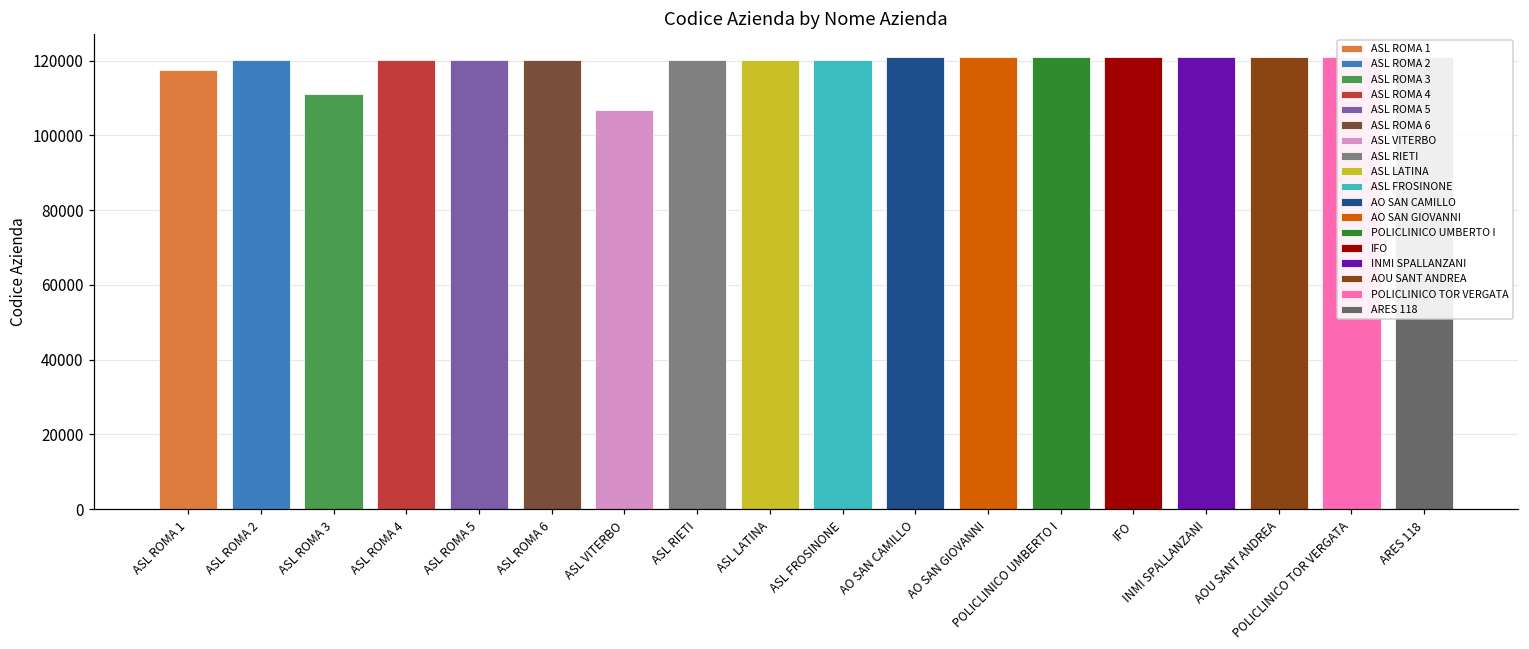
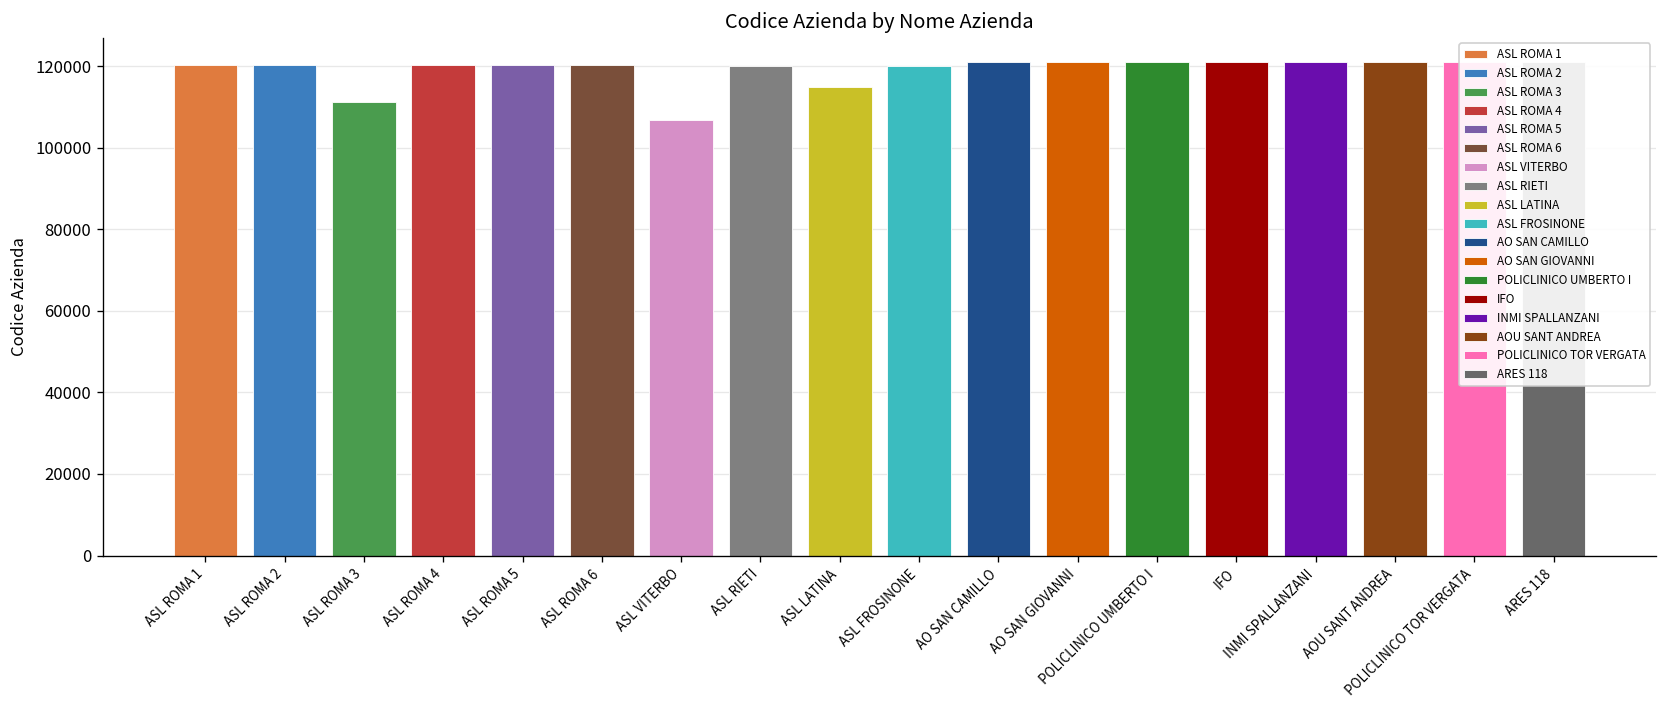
  {
-   "ASL ROMA 1": 117000,
+   "ASL ROMA 1": 120000,
    "ASL ROMA 2": 120000,
    "ASL ROMA 3": 111000,
    "ASL ROMA 4": 120000,
    "ASL ROMA 5": 120000,
    "ASL ROMA 6": 120000,
    "ASL VITERBO": 107000,
    "ASL RIETI": 120000,
-   "ASL LATINA": 120000,
+   "ASL LATINA": 115000,
    "ASL FROSINONE": 120000,
    "AO SAN CAMILLO": 121000,
    "AO SAN GIOVANNI": 121000,
    "POLICLINICO UMBERTO I": 121000,
    "IFO": 121000,
    "INMI SPALLANZANI": 121000,
    "AOU SANT ANDREA": 121000
  }
